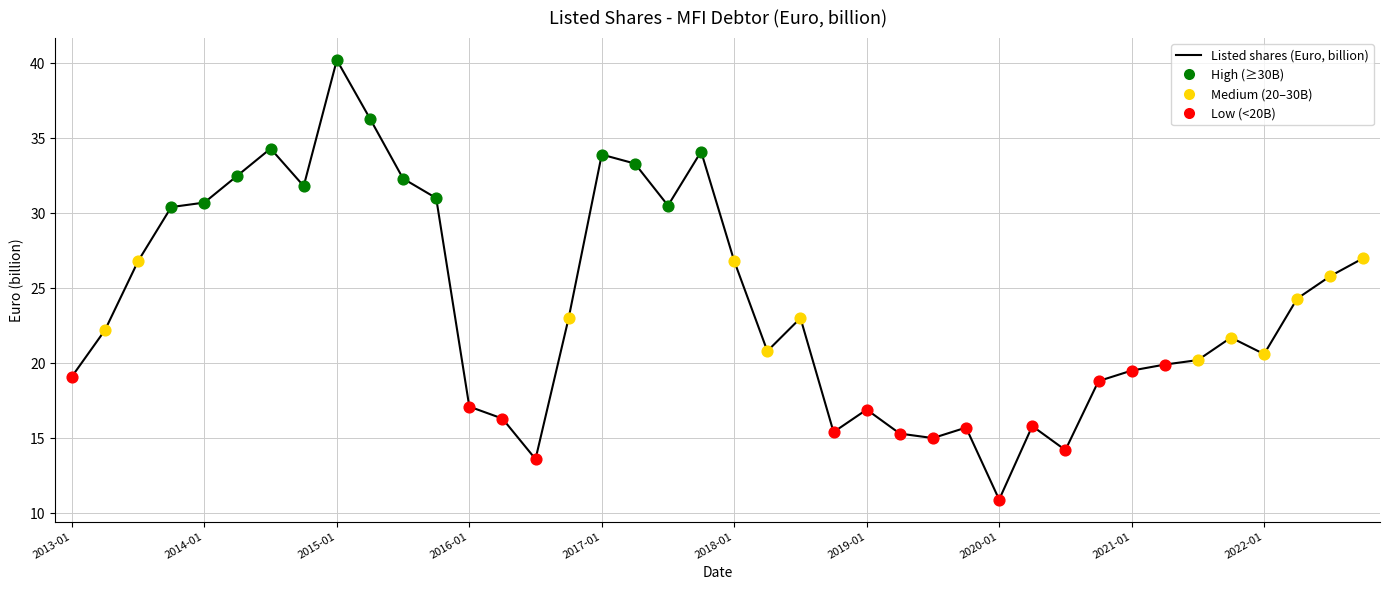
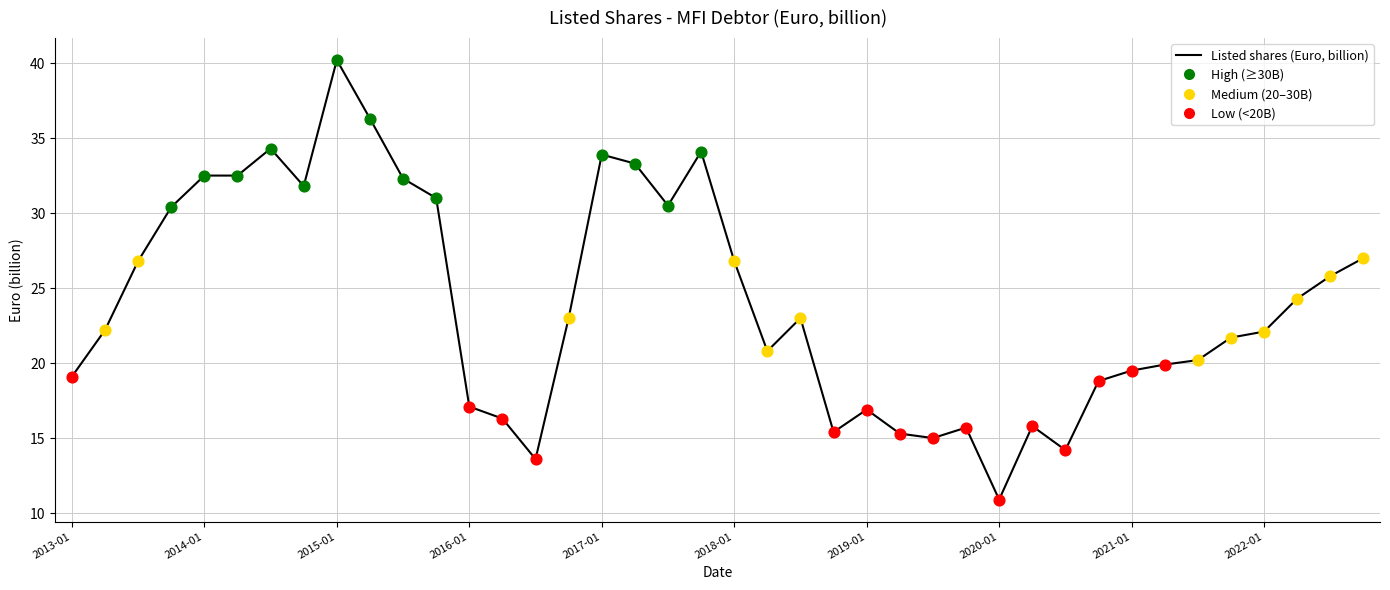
  {
    "Listed shares (Euro, billion)": {
-     "2014-01": 30.7,
-     "2022-01": 20.6
+     "2014-01": 32.5,
+     "2022-01": 22.1
    }
  }
